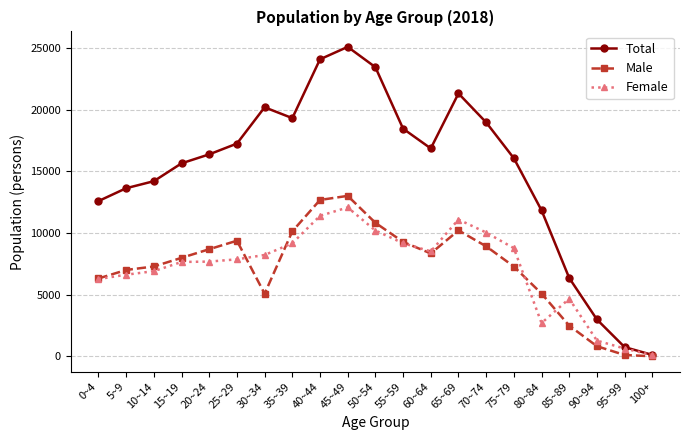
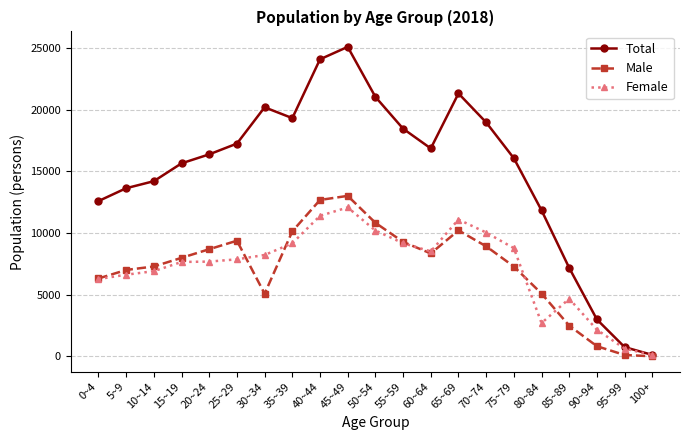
  {
    "Total": {
      "0~4": 12600,
      "5~9": 13600,
      "10~14": 14200,
      "15~19": 15700,
      "20~24": 16400,
      "25~29": 17300,
      "30~34": 20200,
      "35~39": 19300,
      "40~44": 24100,
      "45~49": 25100,
-     "50~54": 23500,
+     "50~54": 21000,
      "55~59": 18500,
      "60~64": 16900,
      "65~69": 21300,
      "70~74": 19000,
      "75~79": 16100,
      "80~84": 11800,
-     "85~89": 6400,
+     "85~89": 7200,
      "90~94": 3000
    },
    "Male": {
      "5~9": 7000,
      "10~14": 7300,
      "15~19": 8000,
      "20~24": 8700,
      "25~29": 9400,
      "30~34": 5100,
      "35~39": 10100,
      "40~44": 12700,
      "45~49": 13000,
      "50~54": 10800,
      "65~69": 10200,
      "70~74": 8900,
      "75~79": 7300,
      "80~84": 5100,
      "85~89": 2500,
      "90~94": 800,
      "95~99": 100
    },
    "Female": {
      "5~9": 6600,
      "10~14": 6900,
      "15~19": 7700,
      "20~24": 7700,
      "25~29": 7900,
      "30~34": 8200,
      "35~39": 9200,
      "40~44": 11400,
      "45~49": 12100,
      "50~54": 10200,
      "65~69": 11100,
      "70~74": 10000,
      "75~79": 8800,
      "80~84": 2700,
      "85~89": 4700,
-     "90~94": 1300
+     "90~94": 2200
    }
  }
